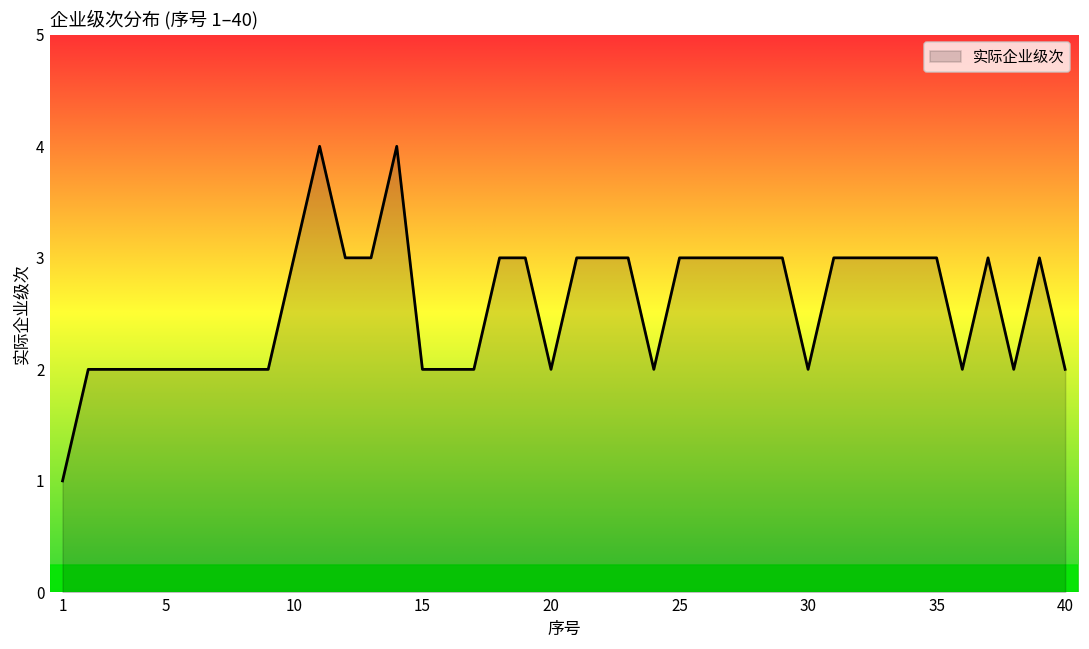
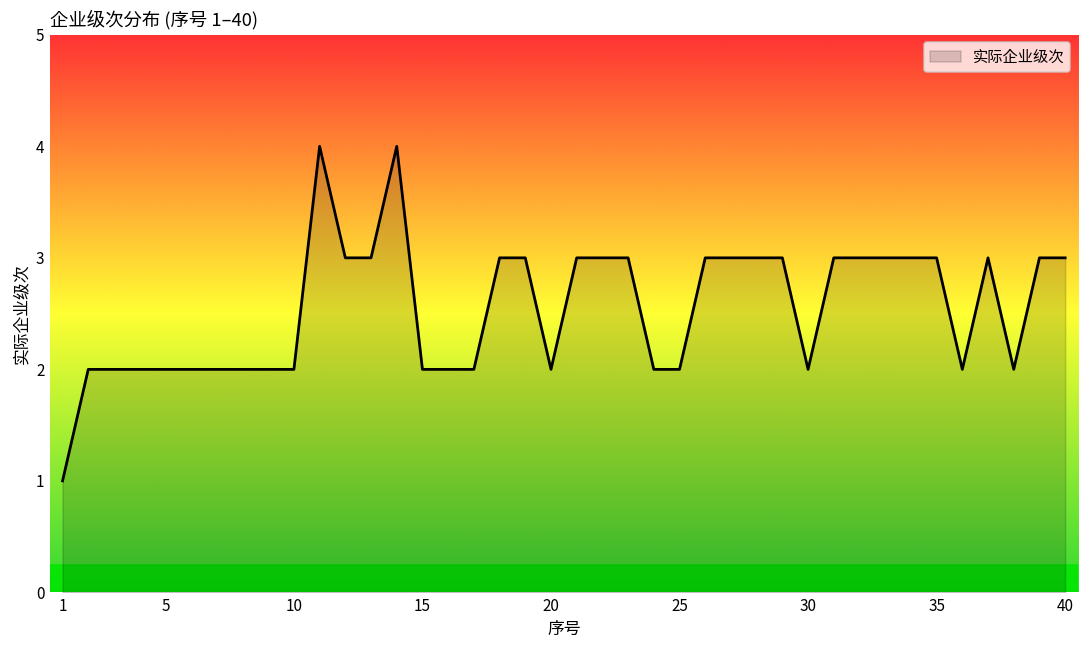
  {
    "1": 1,
    "5": 2,
-   "10": 3,
+   "10": 2,
    "15": 2,
    "20": 2,
-   "25": 3,
+   "25": 2,
    "30": 2,
    "35": 3,
-   "40": 2
+   "40": 3
  }
